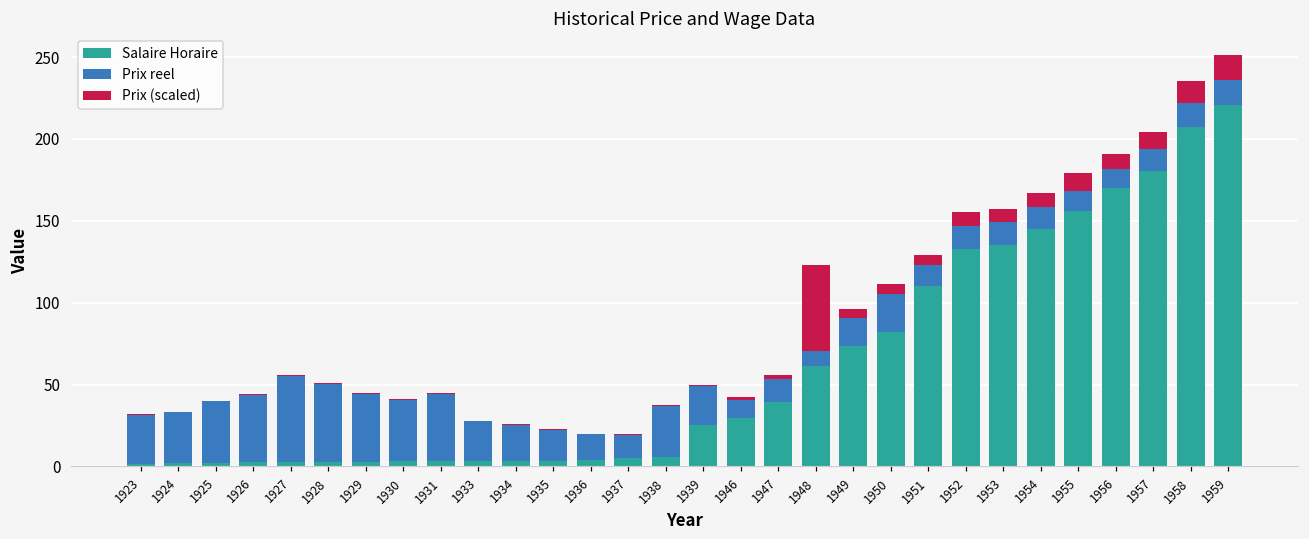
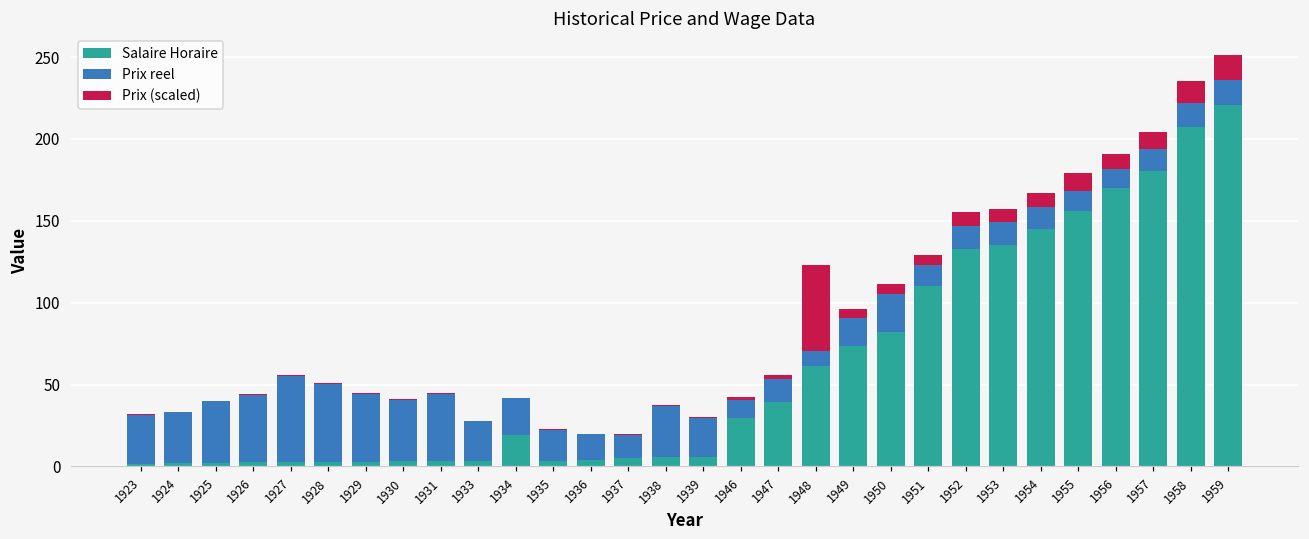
  {
    "Salaire Horaire": {
      "1923": 2,
      "1924": 2,
      "1925": 2,
      "1926": 2,
      "1927": 3,
      "1928": 3,
      "1929": 3,
      "1930": 3,
      "1931": 3,
      "1933": 3,
-     "1934": 3,
+     "1934": 19,
      "1935": 3,
      "1936": 4,
      "1937": 5,
      "1938": 6,
-     "1939": 25,
+     "1939": 6,
      "1946": 29,
      "1947": 39,
      "1948": 62,
      "1949": 74,
      "1950": 82,
      "1951": 110,
      "1952": 133,
      "1953": 135,
      "1954": 145,
      "1955": 156,
      "1956": 170,
      "1957": 181,
      "1958": 208,
      "1959": 221
    },
    "Prix reel": {
      "1923": 30,
      "1924": 31,
      "1925": 38,
      "1926": 41,
      "1927": 53,
      "1928": 48,
      "1929": 41,
      "1930": 37,
      "1931": 41,
      "1933": 24,
      "1934": 22,
      "1935": 19,
      "1936": 16,
      "1937": 14,
      "1938": 31,
      "1939": 24,
      "1946": 11,
      "1947": 14,
      "1948": 9,
      "1949": 17,
      "1950": 24,
      "1951": 13,
      "1952": 14,
      "1953": 14,
      "1954": 14,
      "1955": 13,
      "1956": 12,
      "1957": 13,
      "1958": 14,
      "1959": 15
    },
    "Prix (scaled)": {
      "1947": 2,
      "1948": 53,
      "1949": 6,
      "1950": 6,
      "1951": 6,
      "1952": 9,
      "1953": 8,
      "1954": 9,
      "1955": 11,
      "1956": 9,
      "1957": 11,
      "1958": 14,
      "1959": 15
    }
  }
